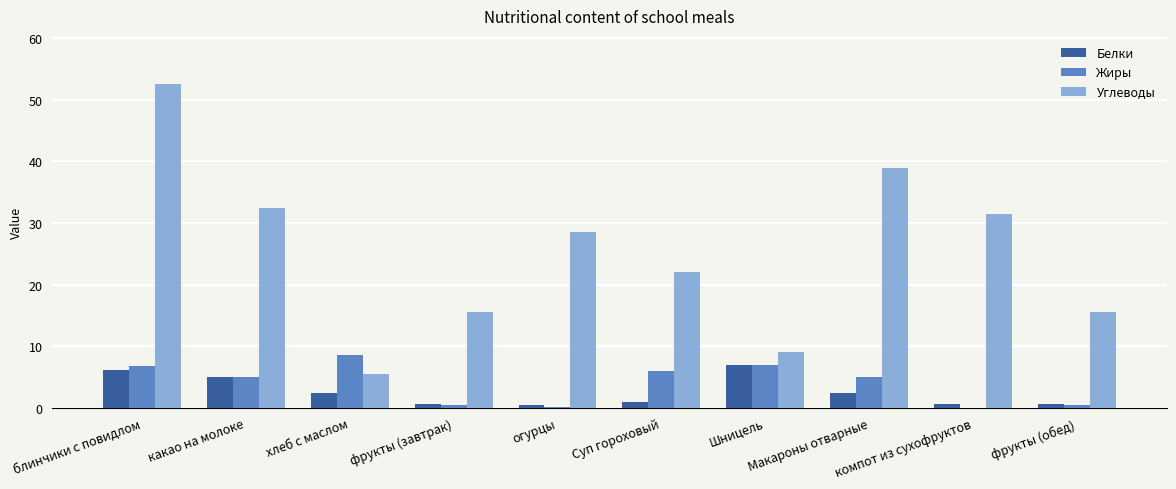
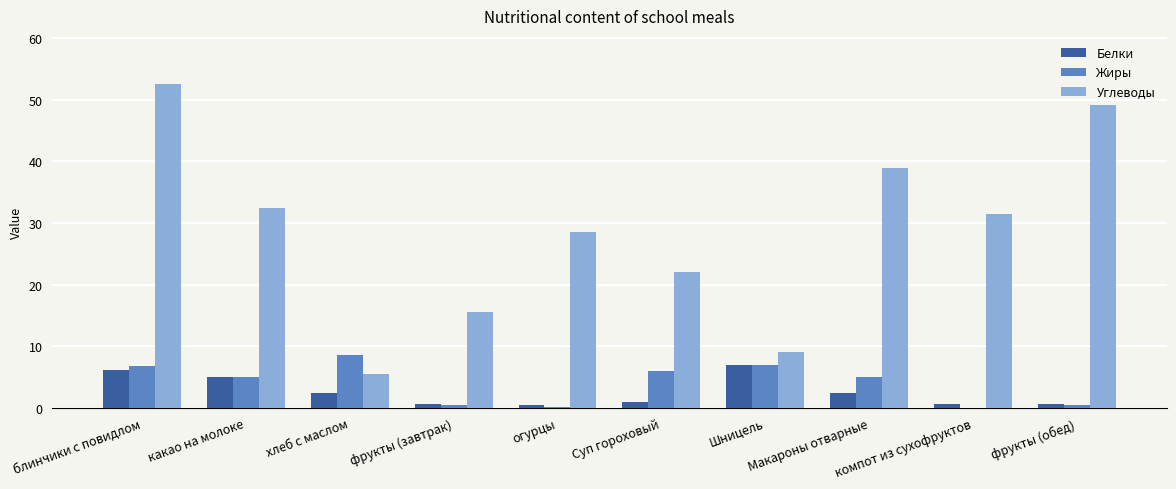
  {
    "Белки": {
      "блинчики с повидлом": 6,
      "какао на молоке": 5,
      "хлеб с маслом": 2,
      "фрукты (завтрак)": 1,
      "Суп гороховый": 1,
      "Шницель": 7,
      "Макароны отварные": 2,
      "компот из сухофруктов": 1,
      "фрукты (обед)": 1
    },
    "Жиры": {
      "блинчики с повидлом": 7,
      "какао на молоке": 5,
      "хлеб с маслом": 9,
      "фрукты (завтрак)": 1,
      "Суп гороховый": 6,
      "Шницель": 7,
      "Макароны отварные": 5,
      "компот из сухофруктов": 0,
      "фрукты (обед)": 1
    },
    "Углеводы": {
      "блинчики с повидлом": 53,
      "какао на молоке": 33,
      "хлеб с маслом": 5,
      "фрукты (завтрак)": 16,
      "огурцы": 29,
      "Суп гороховый": 22,
      "Шницель": 9,
      "Макароны отварные": 39,
      "компот из сухофруктов": 31,
-     "фрукты (обед)": 16
+     "фрукты (обед)": 49
    }
  }
